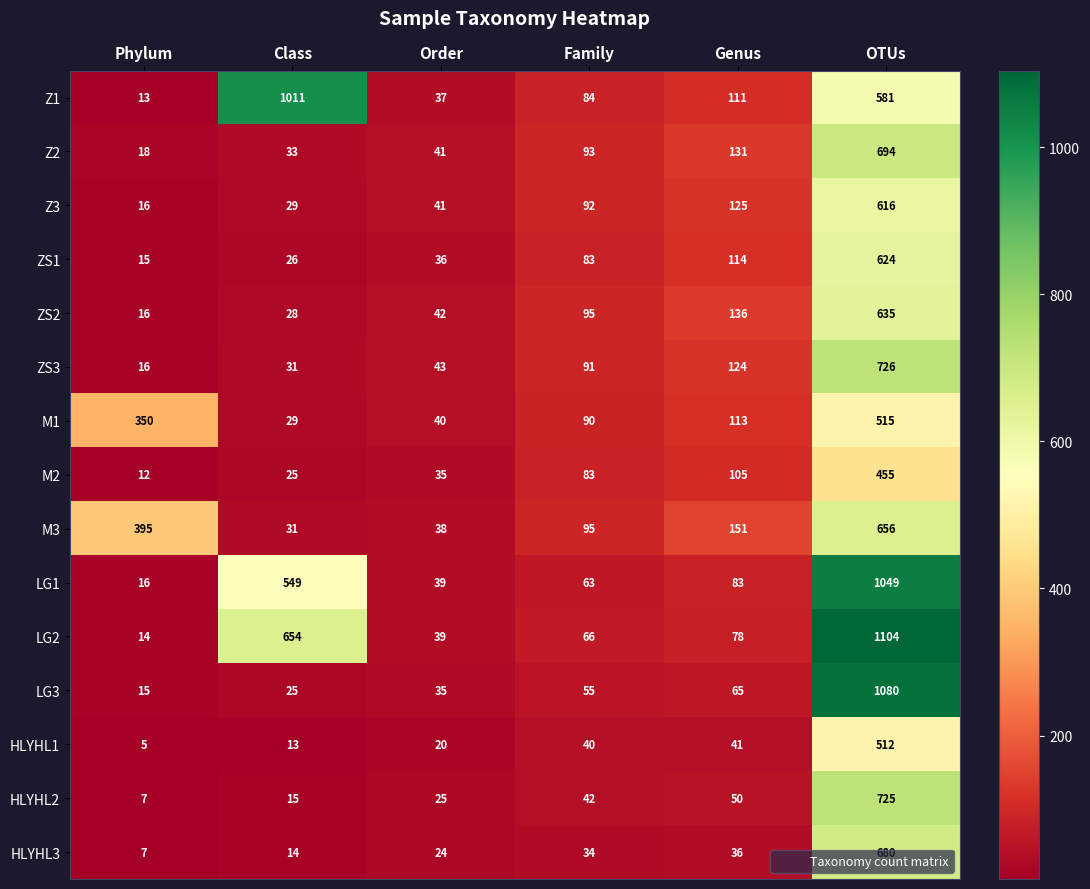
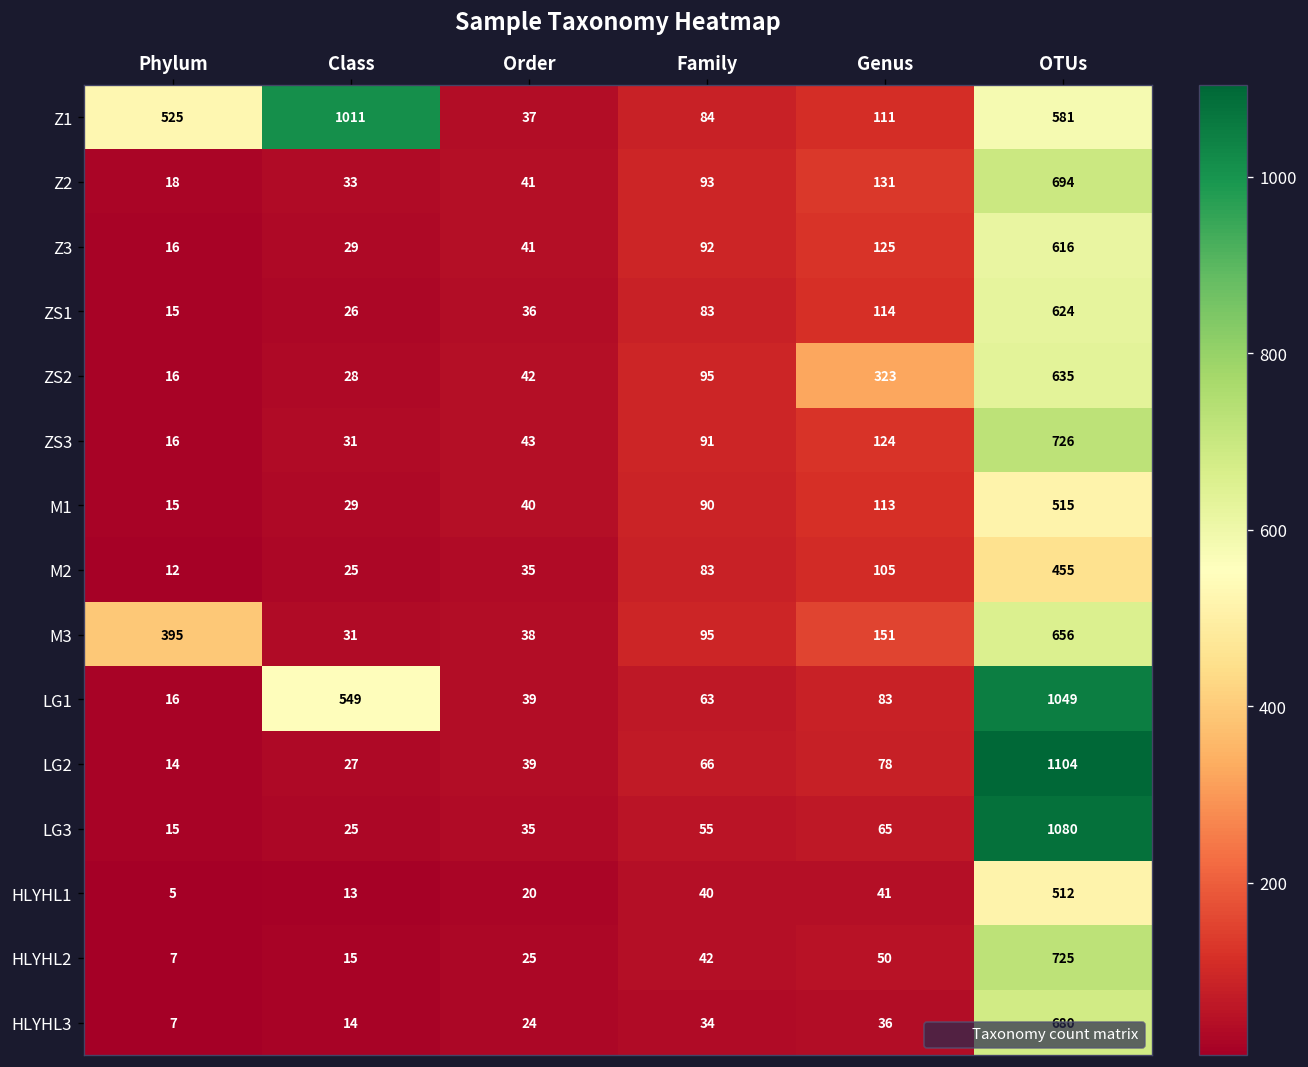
  {
    "Z1": {
-     "Phylum": 13,
+     "Phylum": 525,
      "Class": 1011,
      "Order": 37,
      "Family": 84,
      "Genus": 111,
      "OTUs": 581
    },
    "Z2": {
      "Phylum": 18,
      "Class": 33,
      "Order": 41,
      "Family": 93,
      "Genus": 131,
      "OTUs": 694
    },
    "Z3": {
      "Phylum": 16,
      "Class": 29,
      "Order": 41,
      "Family": 92,
      "Genus": 125,
      "OTUs": 616
    },
    "ZS1": {
      "Phylum": 15,
      "Class": 26,
      "Order": 36,
      "Family": 83,
      "Genus": 114,
      "OTUs": 624
    },
    "ZS2": {
      "Phylum": 16,
      "Class": 28,
      "Order": 42,
      "Family": 95,
-     "Genus": 136,
+     "Genus": 323,
      "OTUs": 635
    },
    "ZS3": {
      "Phylum": 16,
      "Class": 31,
      "Order": 43,
      "Family": 91,
      "Genus": 124,
      "OTUs": 726
    },
    "M1": {
-     "Phylum": 350,
+     "Phylum": 15,
      "Class": 29,
      "Order": 40,
      "Family": 90,
      "Genus": 113,
      "OTUs": 515
    },
    "M2": {
      "Phylum": 12,
      "Class": 25,
      "Order": 35,
      "Family": 83,
      "Genus": 105,
      "OTUs": 455
    },
    "M3": {
      "Phylum": 395,
      "Class": 31,
      "Order": 38,
      "Family": 95,
      "Genus": 151,
      "OTUs": 656
    },
    "LG1": {
      "Phylum": 16,
      "Class": 549,
      "Order": 39,
      "Family": 63,
      "Genus": 83,
      "OTUs": 1049
    },
    "LG2": {
      "Phylum": 14,
-     "Class": 654,
+     "Class": 27,
      "Order": 39,
      "Family": 66,
      "Genus": 78,
      "OTUs": 1104
    },
    "LG3": {
      "Phylum": 15,
      "Class": 25,
      "Order": 35,
      "Family": 55,
      "Genus": 65,
      "OTUs": 1080
    },
    "HLYHL1": {
      "Phylum": 5,
      "Class": 13,
      "Order": 20,
      "Family": 40,
      "Genus": 41,
      "OTUs": 512
    },
    "HLYHL2": {
      "Phylum": 7,
      "Class": 15,
      "Order": 25,
      "Family": 42,
      "Genus": 50,
      "OTUs": 725
    },
    "HLYHL3": {
      "Phylum": 7,
      "Class": 14,
      "Order": 24,
      "Family": 34,
      "Genus": 36
    }
  }
